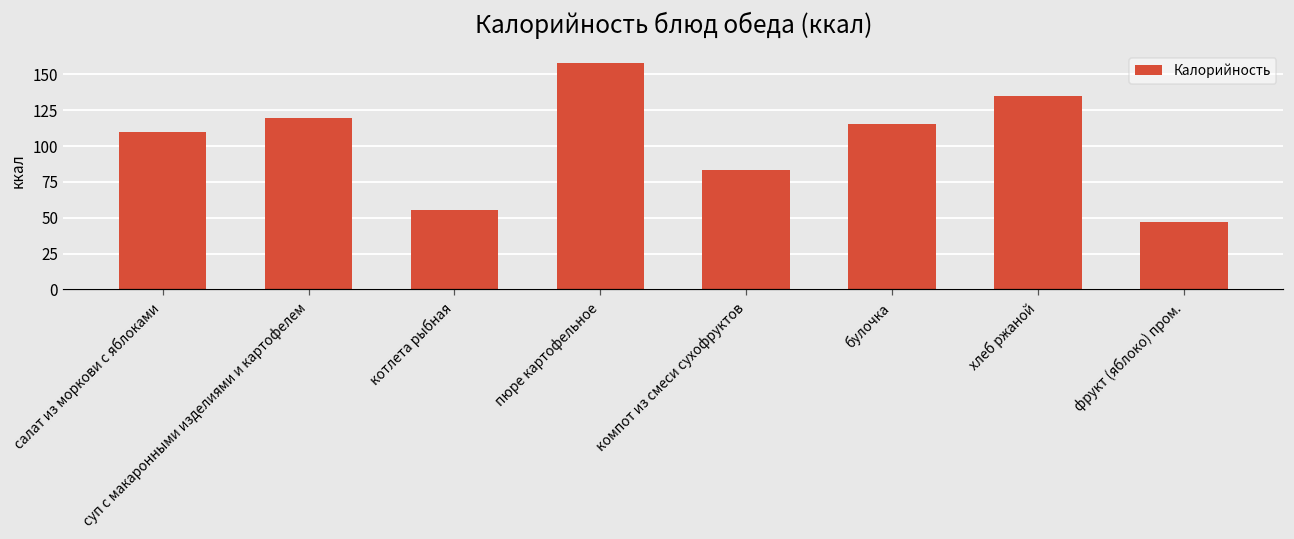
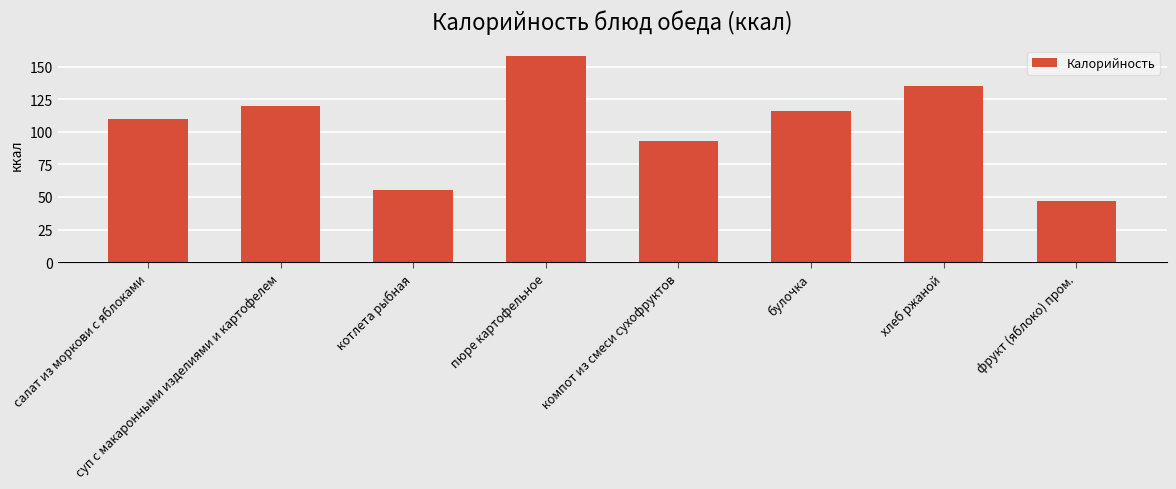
  {
    "салат из моркови с яблоками": 110,
    "суп с макаронными изделиями и картофелем": 120,
    "котлета рыбная": 55,
    "пюре картофельное": 158,
-   "компот из смеси сухофруктов": 83,
+   "компот из смеси сухофруктов": 93,
    "булочка": 116,
    "хлеб ржаной": 135,
    "фрукт (яблоко) пром.": 47
  }
